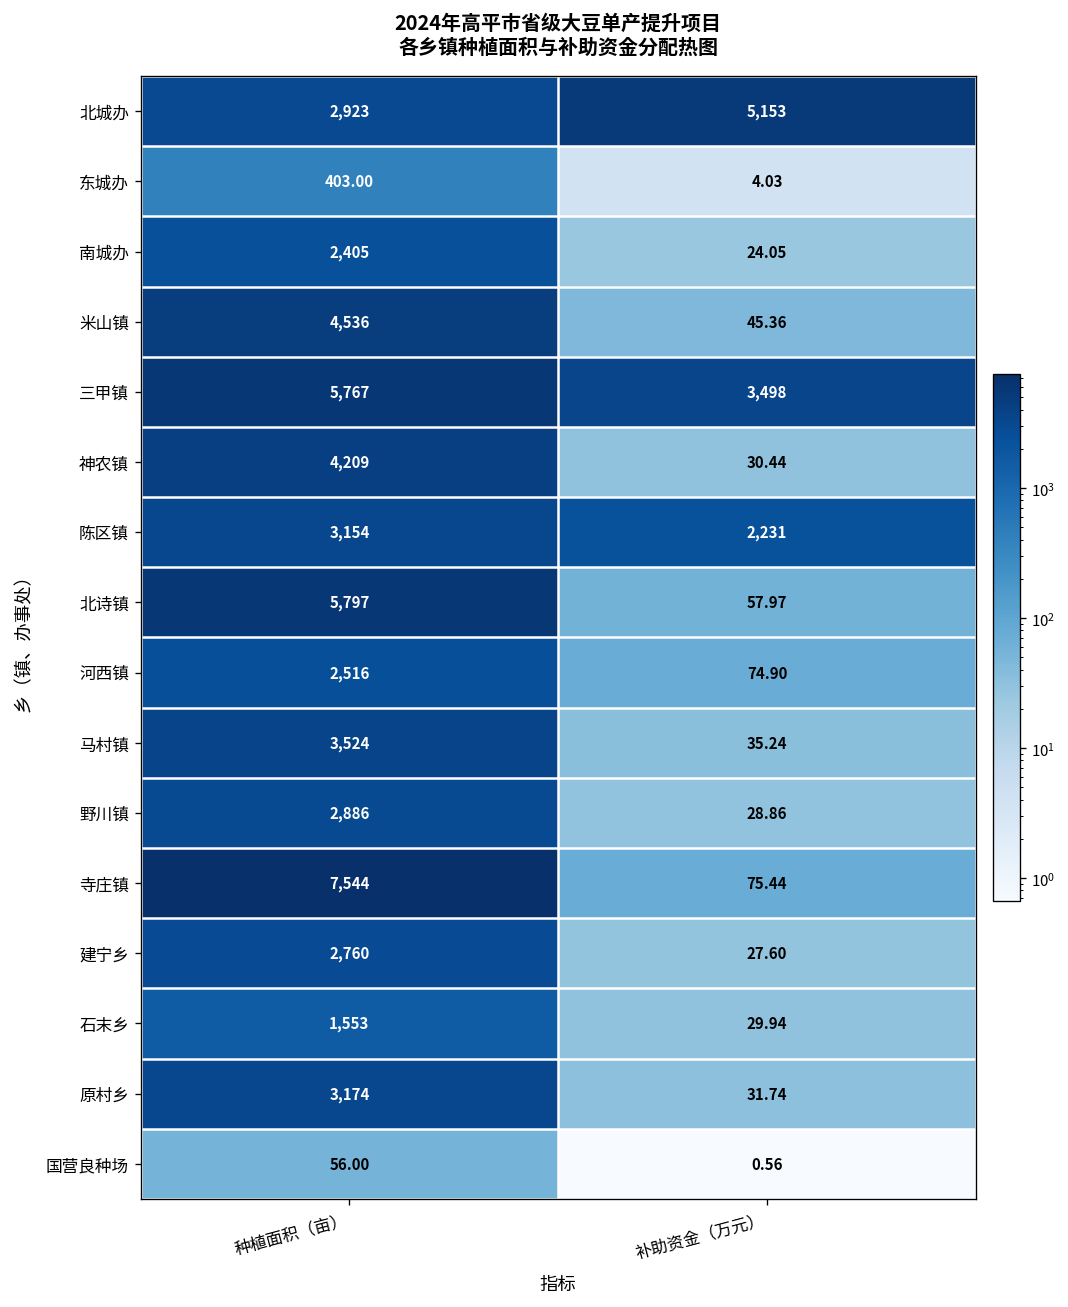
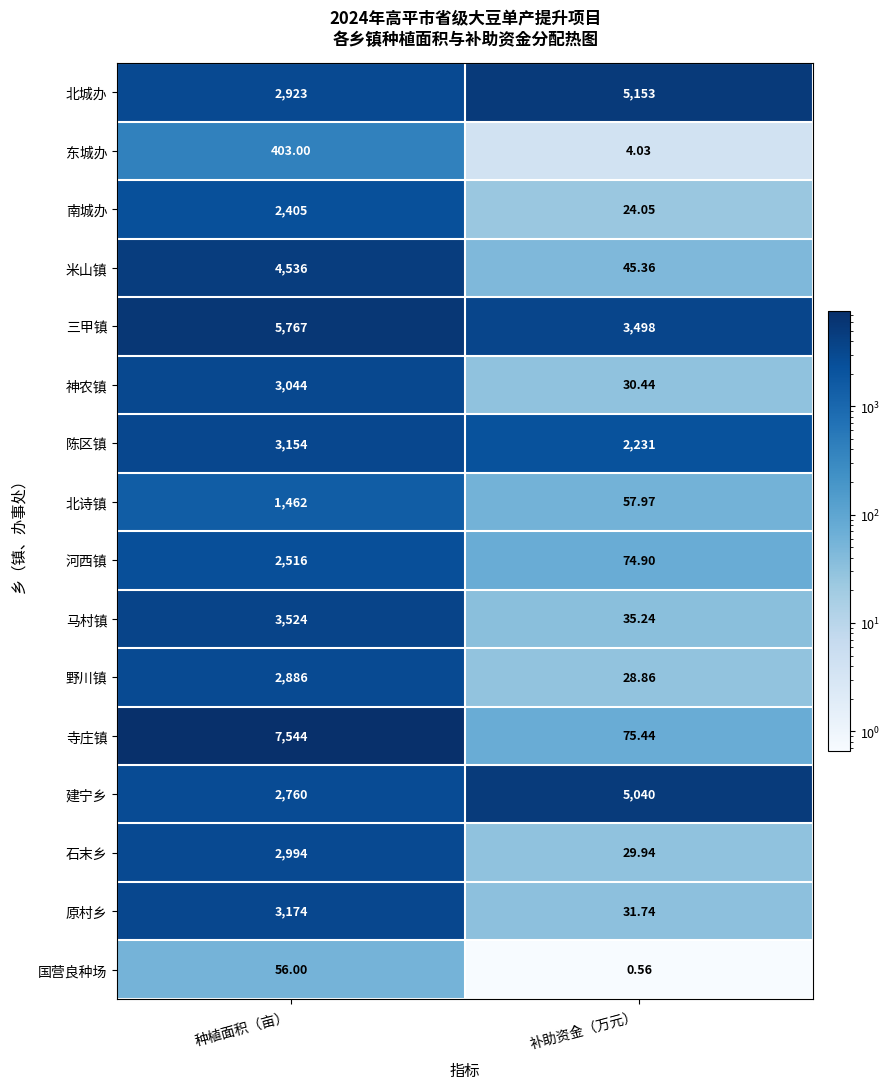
  {
    "北城办": {
      "种植面积（亩）": "2,923",
      "补助资金（万元）": "5,153"
    },
    "东城办": {
      "种植面积（亩）": "403.00",
      "补助资金（万元）": "4.03"
    },
    "南城办": {
      "种植面积（亩）": "2,405",
      "补助资金（万元）": "24.05"
    },
    "米山镇": {
      "种植面积（亩）": "4,536",
      "补助资金（万元）": "45.36"
    },
    "三甲镇": {
      "种植面积（亩）": "5,767",
      "补助资金（万元）": "3,498"
    },
    "神农镇": {
-     "种植面积（亩）": "4,209",
+     "种植面积（亩）": "3,044",
      "补助资金（万元）": "30.44"
    },
    "陈区镇": {
      "种植面积（亩）": "3,154",
      "补助资金（万元）": "2,231"
    },
    "北诗镇": {
-     "种植面积（亩）": "5,797",
+     "种植面积（亩）": "1,462",
      "补助资金（万元）": "57.97"
    },
    "河西镇": {
      "种植面积（亩）": "2,516",
      "补助资金（万元）": "74.90"
    },
    "马村镇": {
      "种植面积（亩）": "3,524",
      "补助资金（万元）": "35.24"
    },
    "野川镇": {
      "种植面积（亩）": "2,886",
      "补助资金（万元）": "28.86"
    },
    "寺庄镇": {
      "种植面积（亩）": "7,544",
      "补助资金（万元）": "75.44"
    },
    "建宁乡": {
      "种植面积（亩）": "2,760",
-     "补助资金（万元）": "27.60"
+     "补助资金（万元）": "5,040"
    },
    "石末乡": {
-     "种植面积（亩）": "1,553",
+     "种植面积（亩）": "2,994",
      "补助资金（万元）": "29.94"
    },
    "原村乡": {
      "种植面积（亩）": "3,174",
      "补助资金（万元）": "31.74"
    },
    "国营良种场": {
      "种植面积（亩）": "56.00",
      "补助资金（万元）": "0.56"
    }
  }
